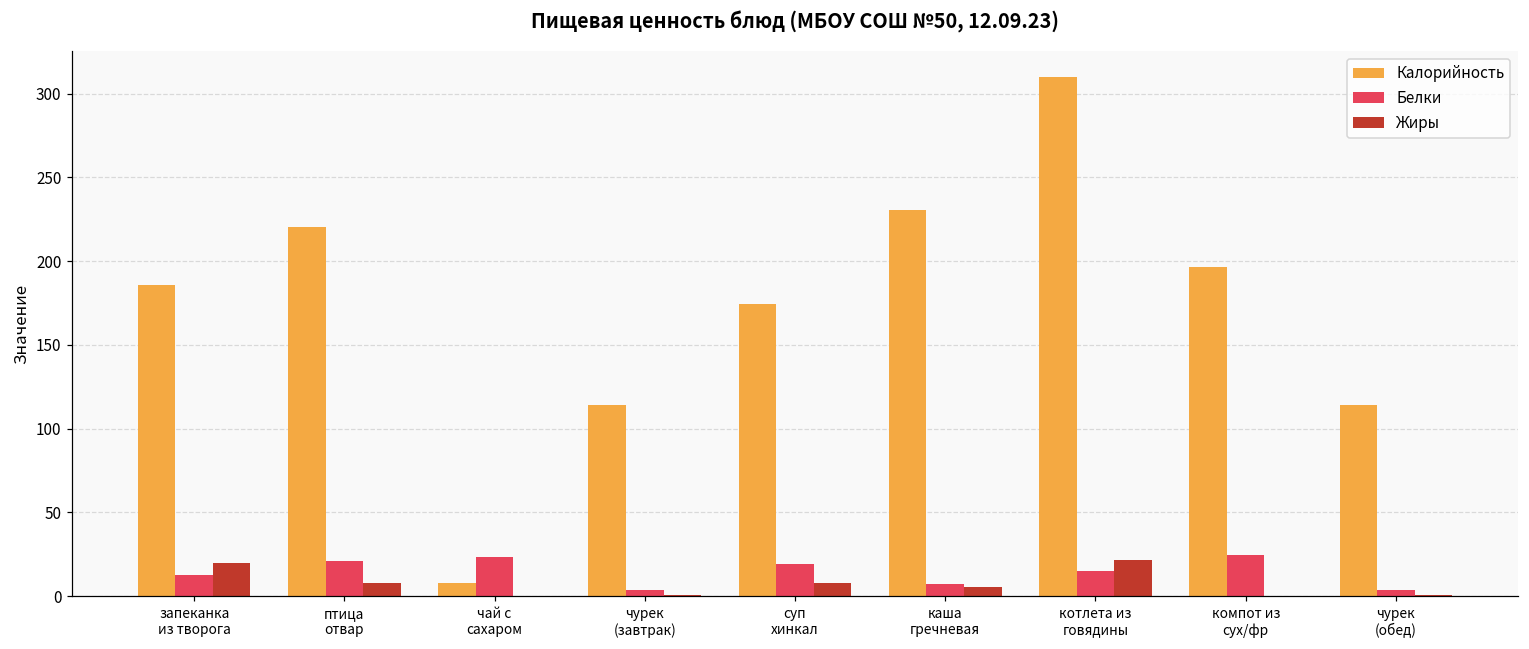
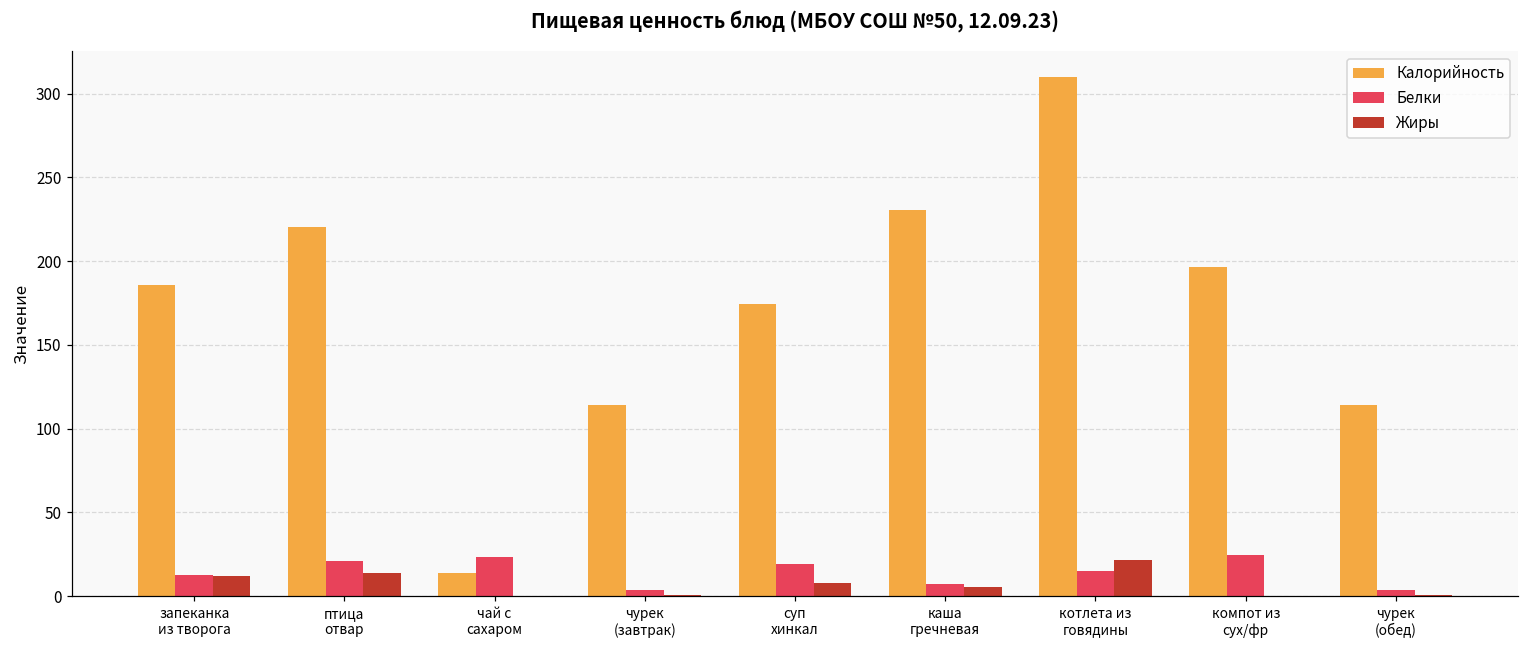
  {
    "Калорийность": {
      "запеканка из творога": 186,
      "птица отвар": 220,
-     "чай с сахаром": 8,
+     "чай с сахаром": 14,
      "чурек (завтрак)": 114,
      "суп хинкал": 174,
      "каша гречневая": 230,
      "котлета из говядины": 310,
      "компот из сух/фр": 196,
      "чурек (обед)": 114
    },
    "Белки": {
      "запеканка из творога": 13,
      "птица отвар": 21,
      "чай с сахаром": 23,
      "чурек (завтрак)": 4,
      "суп хинкал": 19,
      "каша гречневая": 7,
      "котлета из говядины": 15,
      "компот из сух/фр": 25,
      "чурек (обед)": 4
    },
    "Жиры": {
-     "запеканка из творога": 20,
-     "птица отвар": 8,
+     "запеканка из творога": 12,
+     "птица отвар": 14,
      "чай с сахаром": 0,
      "суп хинкал": 8,
      "каша гречневая": 6,
      "котлета из говядины": 22
    }
  }
